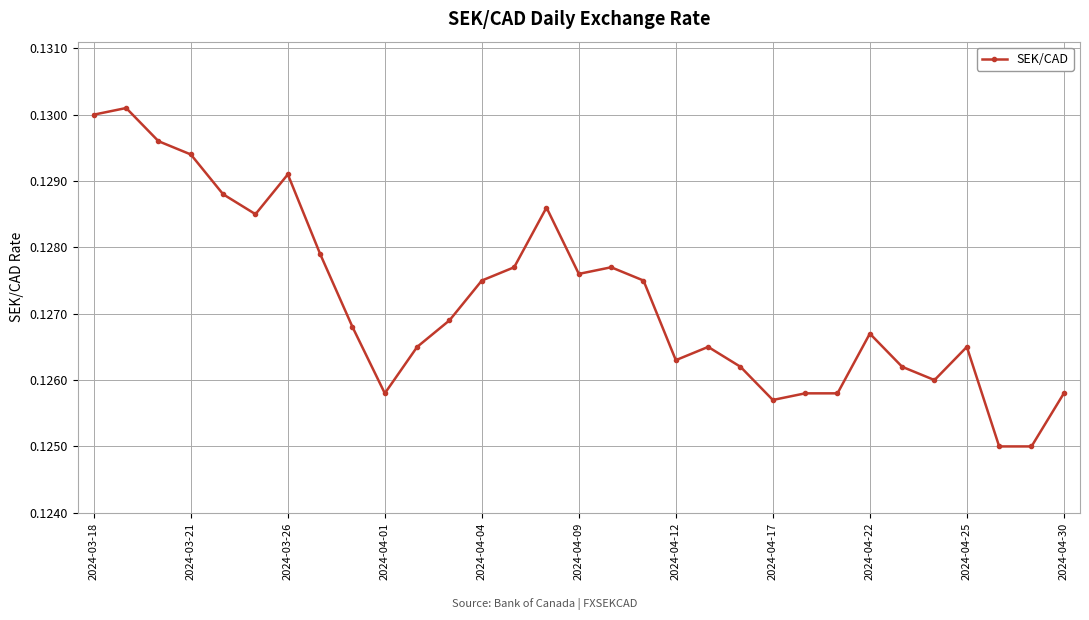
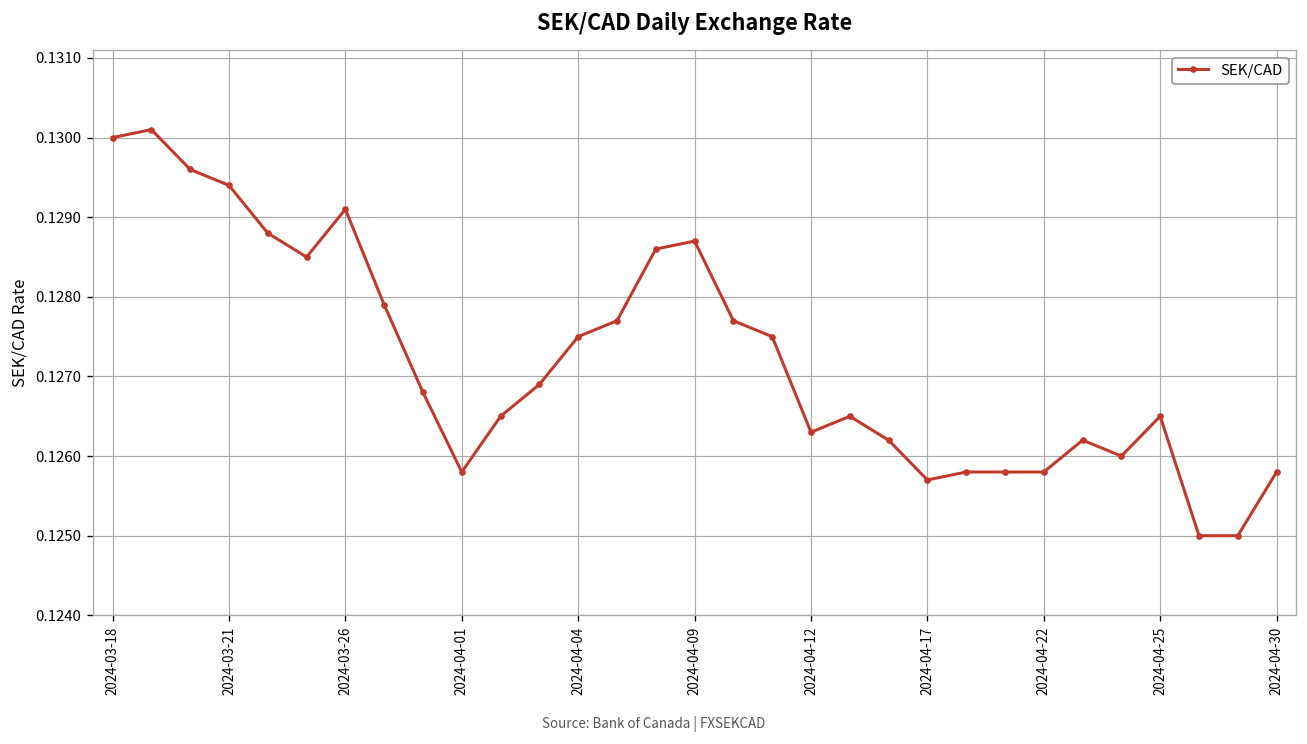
  {
    "2024-03-18": 0.1300,
    "2024-03-21": 0.1294,
    "2024-03-26": 0.1291,
    "2024-04-01": 0.1258,
    "2024-04-04": 0.1275,
-   "2024-04-09": 0.1276,
+   "2024-04-09": 0.1287,
    "2024-04-12": 0.1263,
    "2024-04-17": 0.1257,
-   "2024-04-22": 0.1267,
+   "2024-04-22": 0.1258,
    "2024-04-25": 0.1265,
    "2024-04-30": 0.1258
  }
